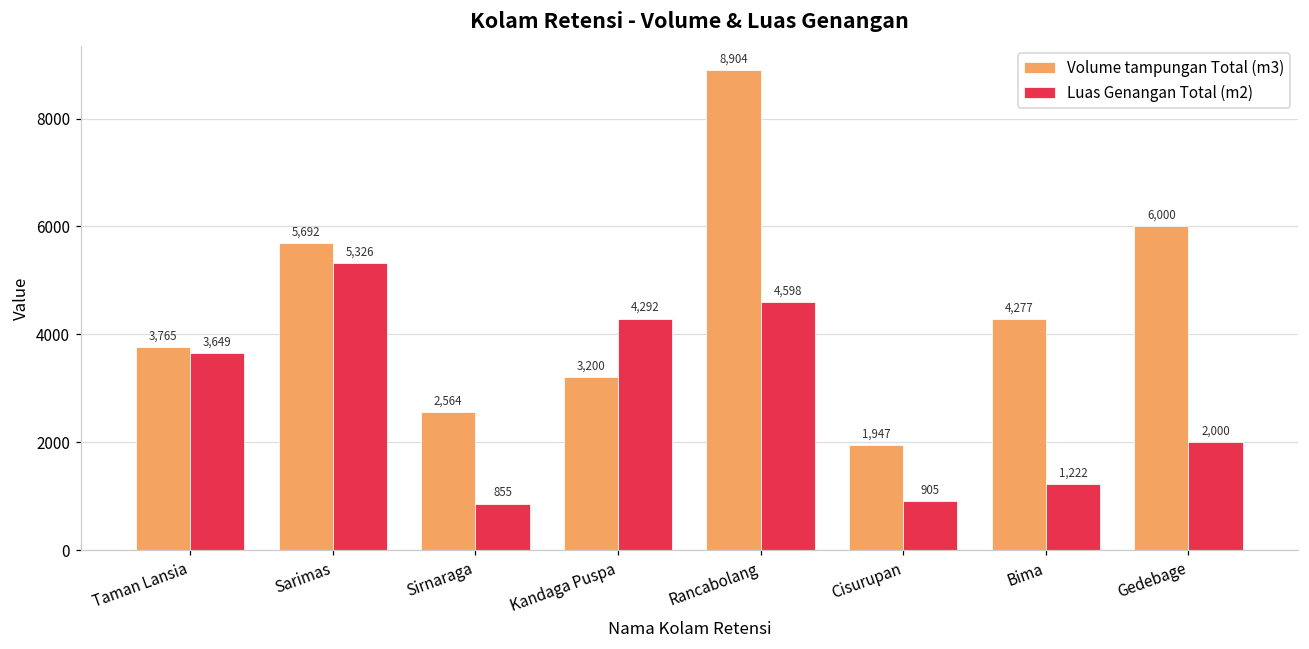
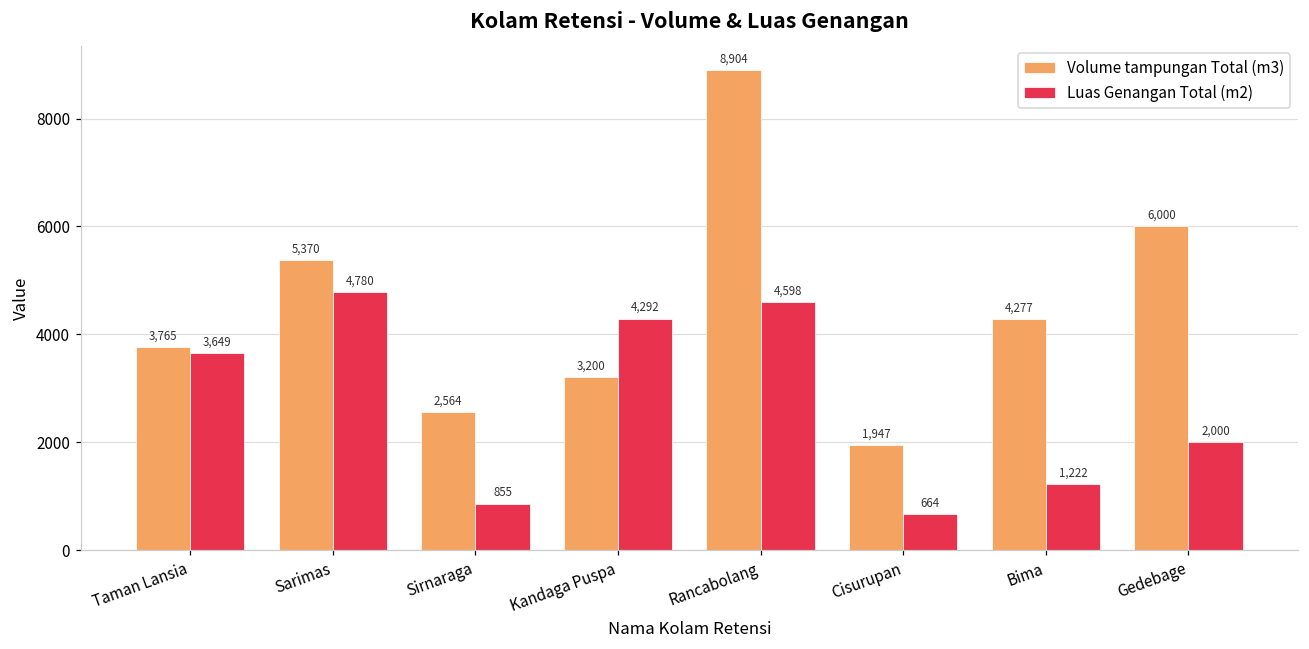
  {
    "Volume tampungan Total (m3)": {
      "Taman Lansia": "3,765",
-     "Sarimas": "5,692",
+     "Sarimas": "5,370",
      "Sirnaraga": "2,564",
      "Kandaga Puspa": "3,200",
      "Rancabolang": "8,904",
      "Cisurupan": "1,947",
      "Bima": "4,277",
      "Gedebage": "6,000"
    },
    "Luas Genangan Total (m2)": {
      "Taman Lansia": "3,649",
-     "Sarimas": "5,326",
+     "Sarimas": "4,780",
      "Sirnaraga": "855",
      "Kandaga Puspa": "4,292",
      "Rancabolang": "4,598",
-     "Cisurupan": "905",
+     "Cisurupan": "664",
      "Bima": "1,222",
      "Gedebage": "2,000"
    }
  }
